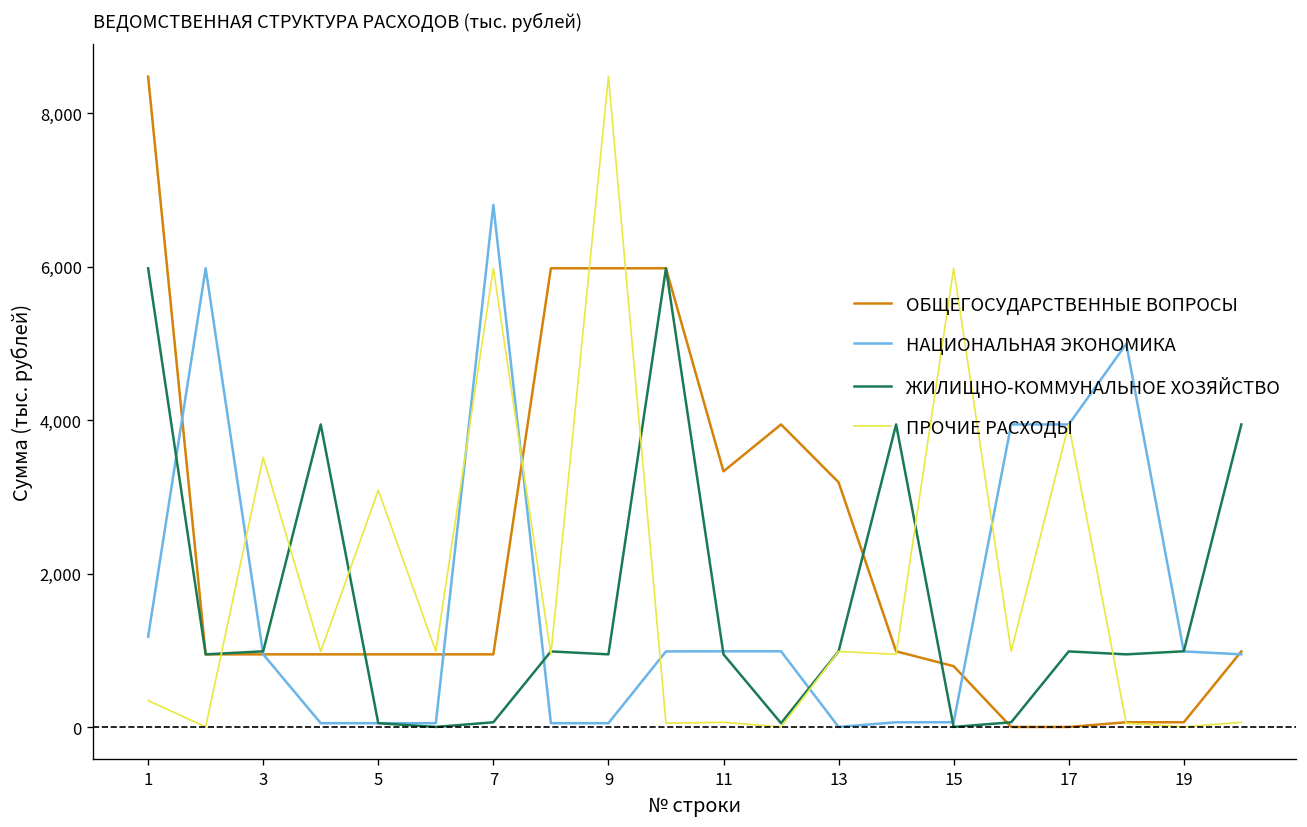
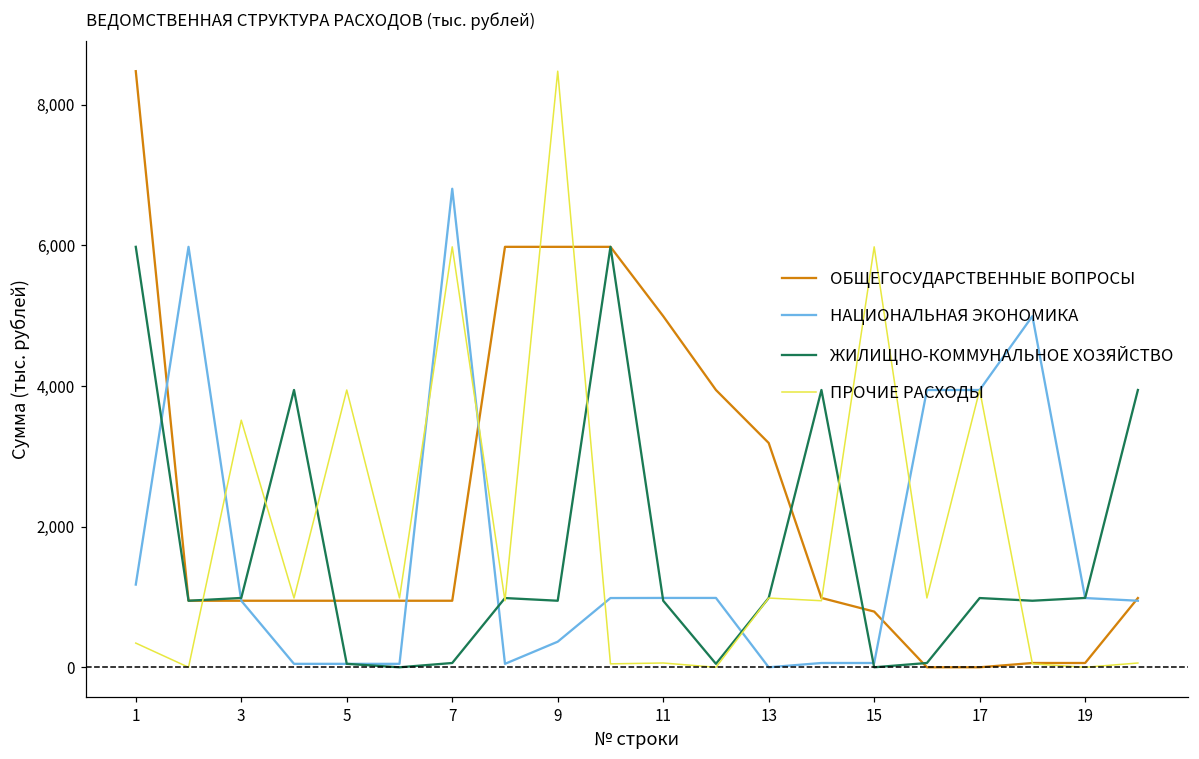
  {
    "ОБЩЕГОСУДАРСТВЕННЫЕ ВОПРОСЫ": {
      "1": "8,500",
      "5": "900",
      "7": "900",
      "9": "6,000",
-     "11": "3,300",
+     "11": "5,000",
      "13": "3,200",
      "15": "800",
      "17": "0",
      "19": "100"
    },
    "НАЦИОНАЛЬНАЯ ЭКОНОМИКА": {
      "1": "1,200",
      "7": "6,800",
-     "9": "100",
+     "9": "400",
      "13": "0",
      "15": "100"
    },
    "ЖИЛИЩНО-КОММУНАЛЬНОЕ ХОЗЯЙСТВО": {
      "1": "6,000",
      "7": "100",
      "9": "900",
      "15": "0",
      "17": "1,000"
    },
    "ПРОЧИЕ РАСХОДЫ": {
      "1": "300",
      "3": "3,500",
-     "5": "3,100",
+     "5": "3,900",
      "7": "6,000",
      "9": "8,500",
      "11": "100",
      "15": "6,000",
      "19": "0"
    }
  }
